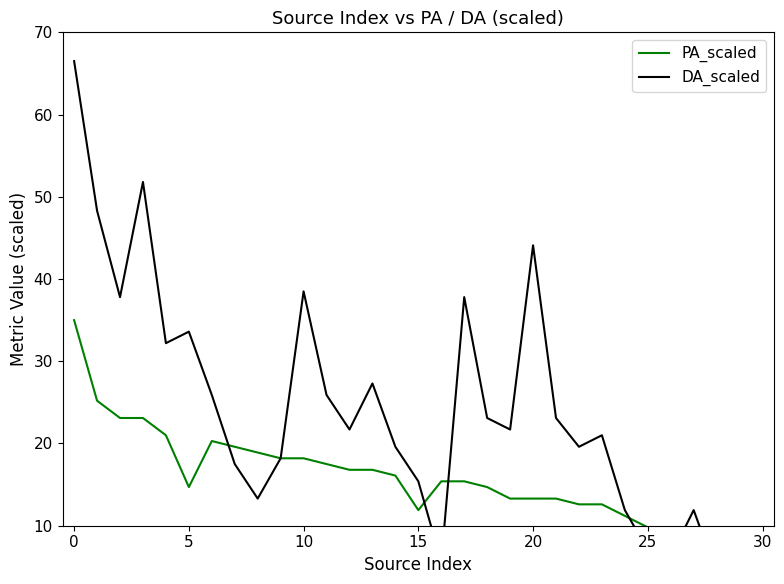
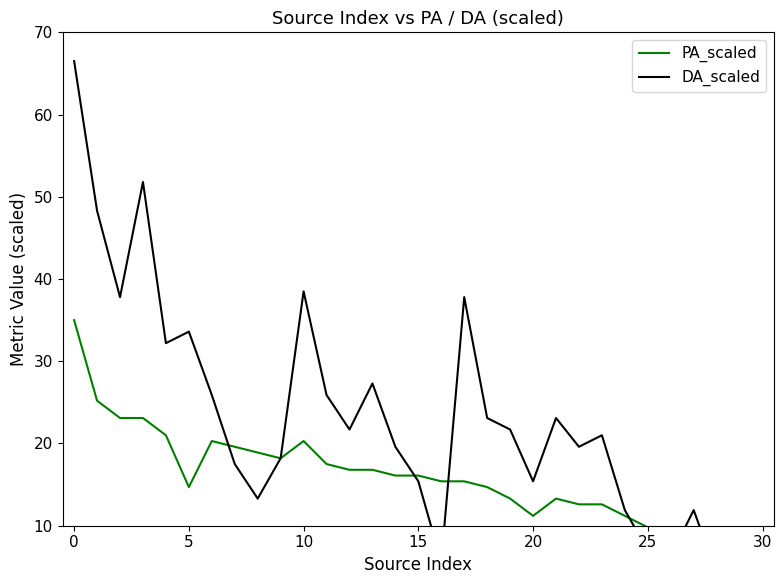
  {
    "PA_scaled": {
      "0": 35,
      "5": 15,
-     "10": 18,
-     "15": 12,
-     "20": 13,
+     "10": 20,
+     "15": 16,
+     "20": 11,
      "25": 10
    },
    "DA_scaled": {
      "0": 67,
      "5": 34,
      "10": 39,
      "15": 15,
-     "20": 44
+     "20": 15
    }
  }
